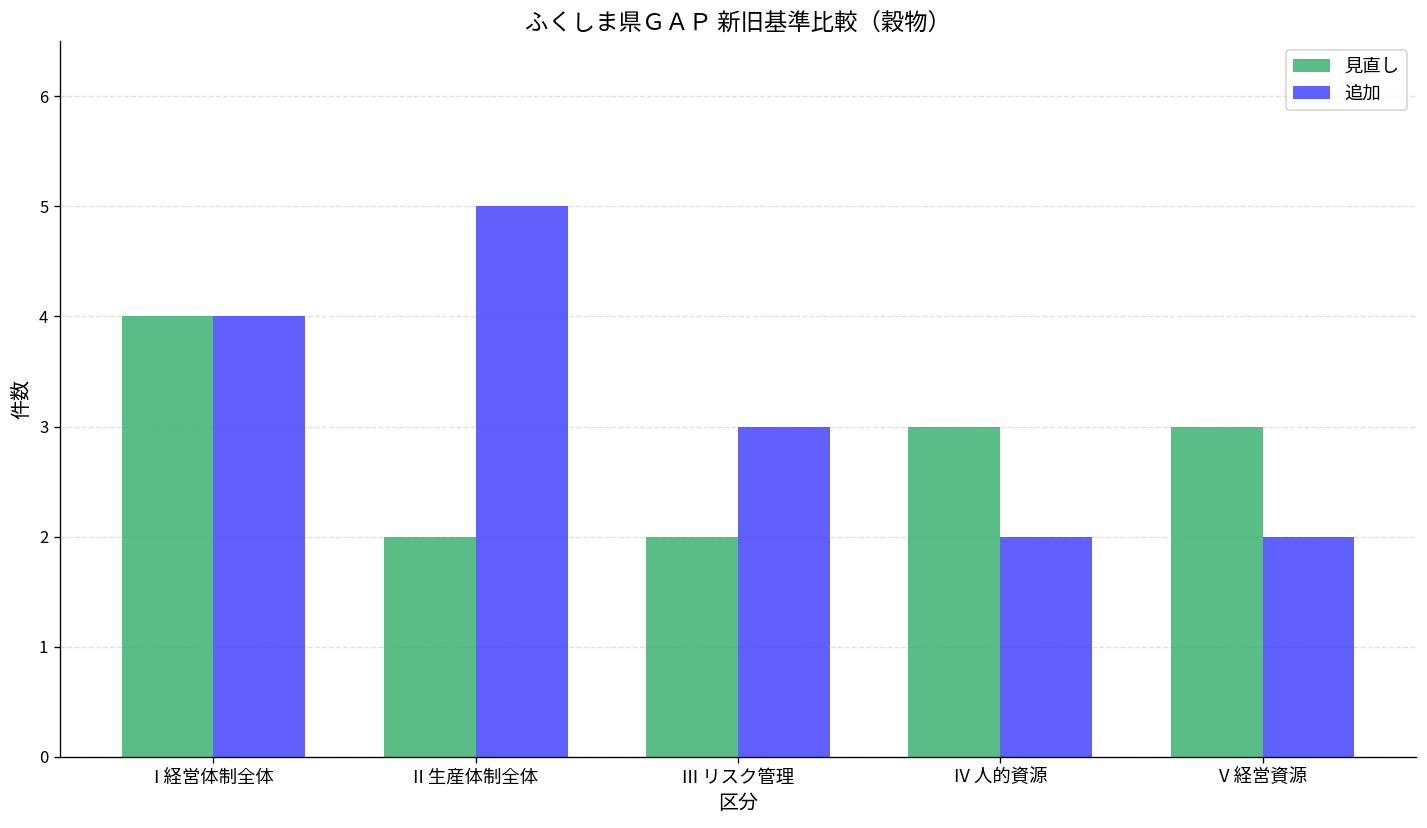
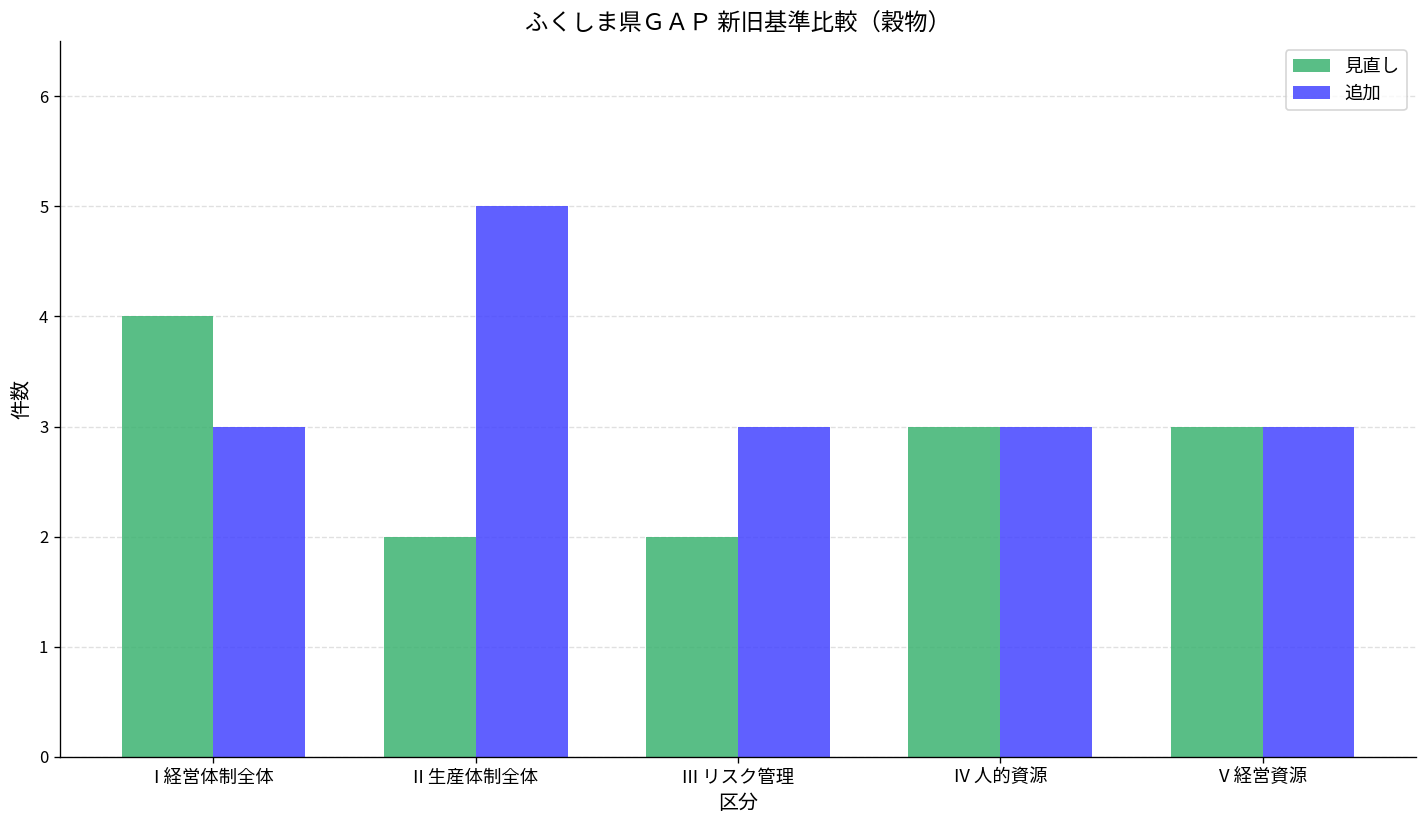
  {
    "見直し": {
      "I 経営体制全体": 4,
      "II 生産体制全体": 2,
      "III リスク管理": 2,
      "IV 人的資源": 3,
      "V 経営資源": 3
    },
    "追加": {
-     "I 経営体制全体": 4,
+     "I 経営体制全体": 3,
      "II 生産体制全体": 5,
      "III リスク管理": 3,
-     "IV 人的資源": 2,
-     "V 経営資源": 2
+     "IV 人的資源": 3,
+     "V 経営資源": 3
    }
  }
